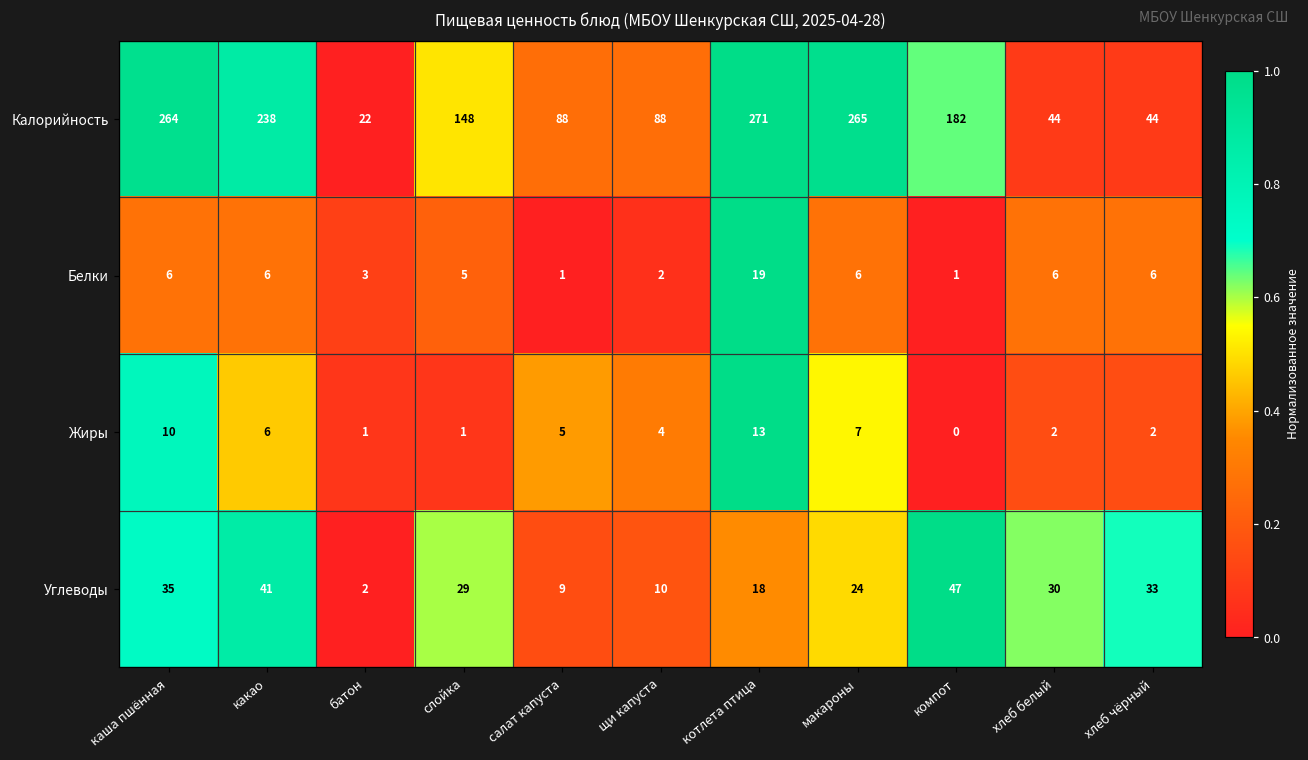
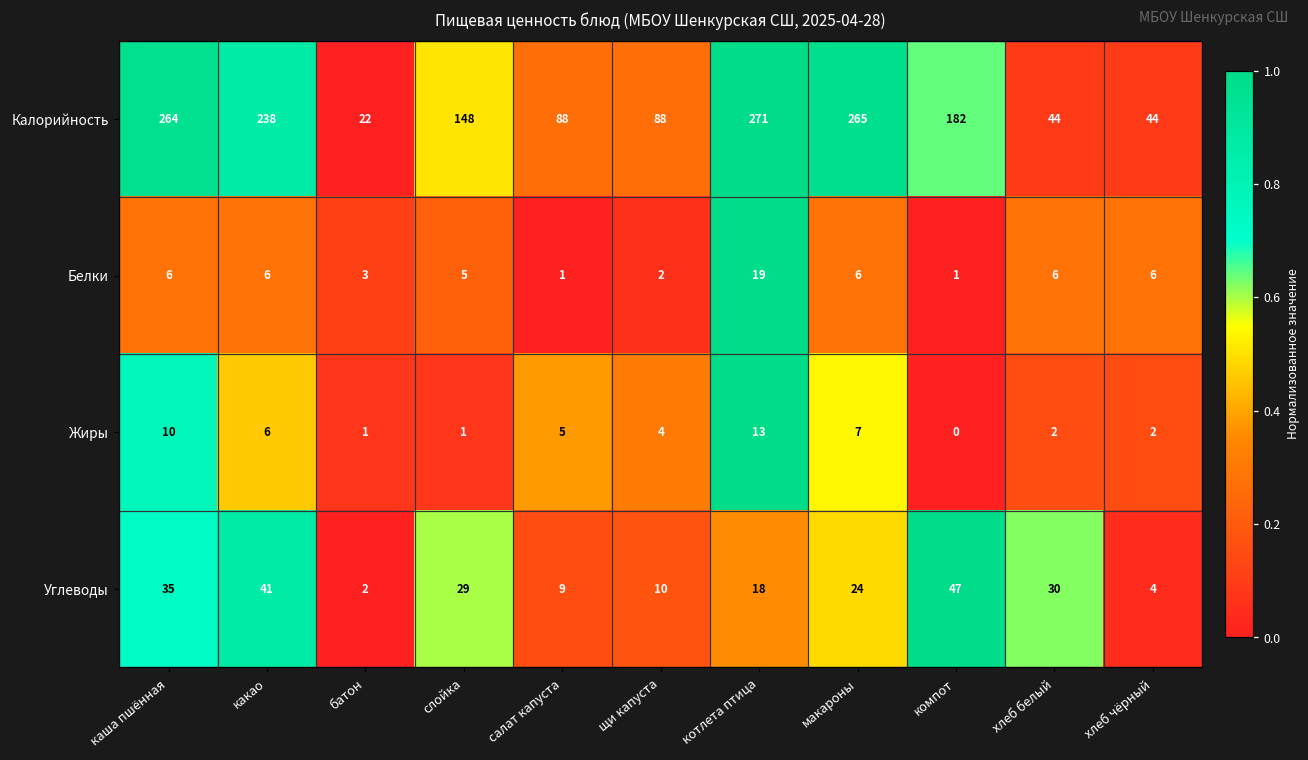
  {
    "Калорийность": {
      "каша пшённая": 264,
      "какао": 238,
      "батон": 22,
      "слойка": 148,
      "салат капуста": 88,
      "щи капуста": 88,
      "котлета птица": 271,
      "макароны": 265,
      "компот": 182,
      "хлеб белый": 44,
      "хлеб чёрный": 44
    },
    "Белки": {
      "каша пшённая": 6,
      "какао": 6,
      "батон": 3,
      "слойка": 5,
      "салат капуста": 1,
      "щи капуста": 2,
      "котлета птица": 19,
      "макароны": 6,
      "компот": 1,
      "хлеб белый": 6,
      "хлеб чёрный": 6
    },
    "Жиры": {
      "каша пшённая": 10,
      "какао": 6,
      "батон": 1,
      "слойка": 1,
      "салат капуста": 5,
      "щи капуста": 4,
      "котлета птица": 13,
      "макароны": 7,
      "компот": 0,
      "хлеб белый": 2,
      "хлеб чёрный": 2
    },
    "Углеводы": {
      "каша пшённая": 35,
      "какао": 41,
      "батон": 2,
      "слойка": 29,
      "салат капуста": 9,
      "щи капуста": 10,
      "котлета птица": 18,
      "макароны": 24,
      "компот": 47,
      "хлеб белый": 30,
-     "хлеб чёрный": 33
+     "хлеб чёрный": 4
    }
  }
